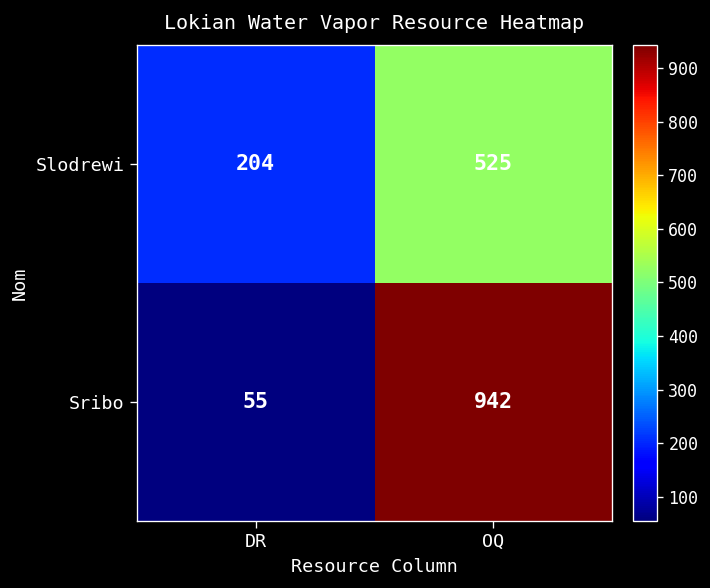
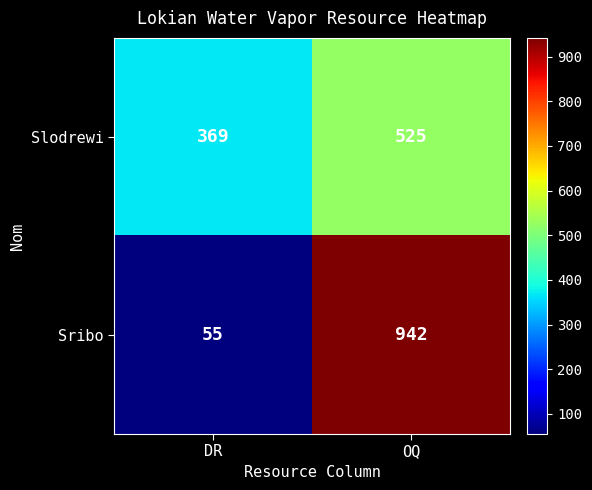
  {
    "Slodrewi": {
-     "DR": 204,
+     "DR": 369,
      "OQ": 525
    },
    "Sribo": {
      "DR": 55,
      "OQ": 942
    }
  }
